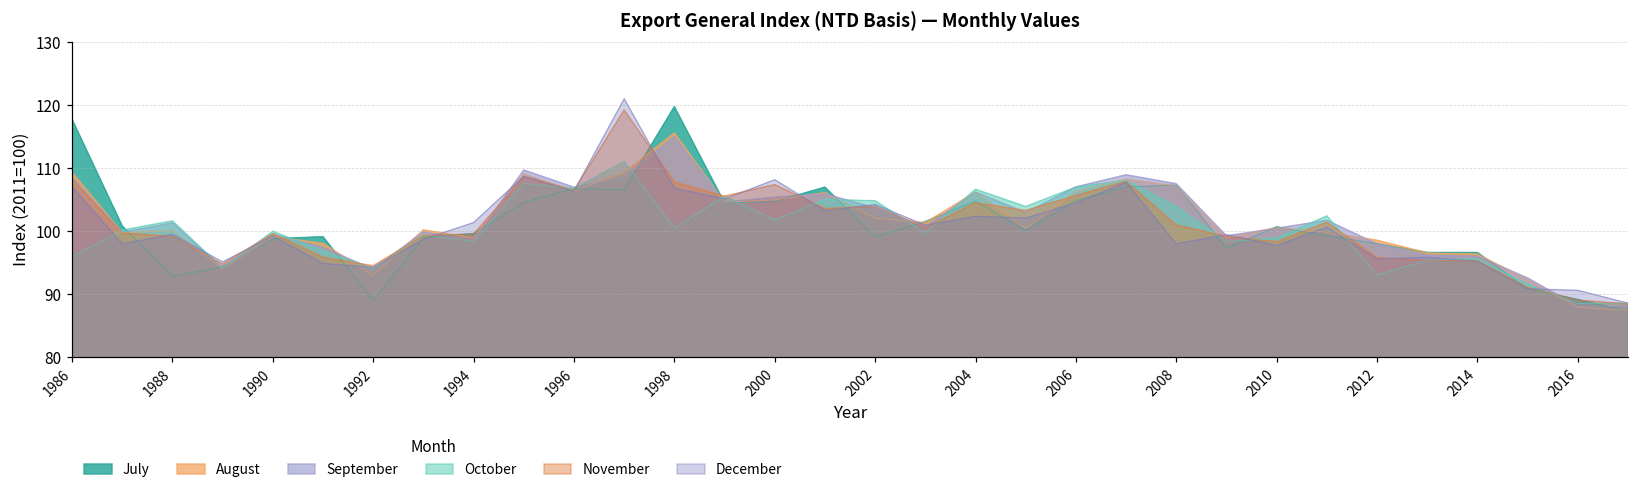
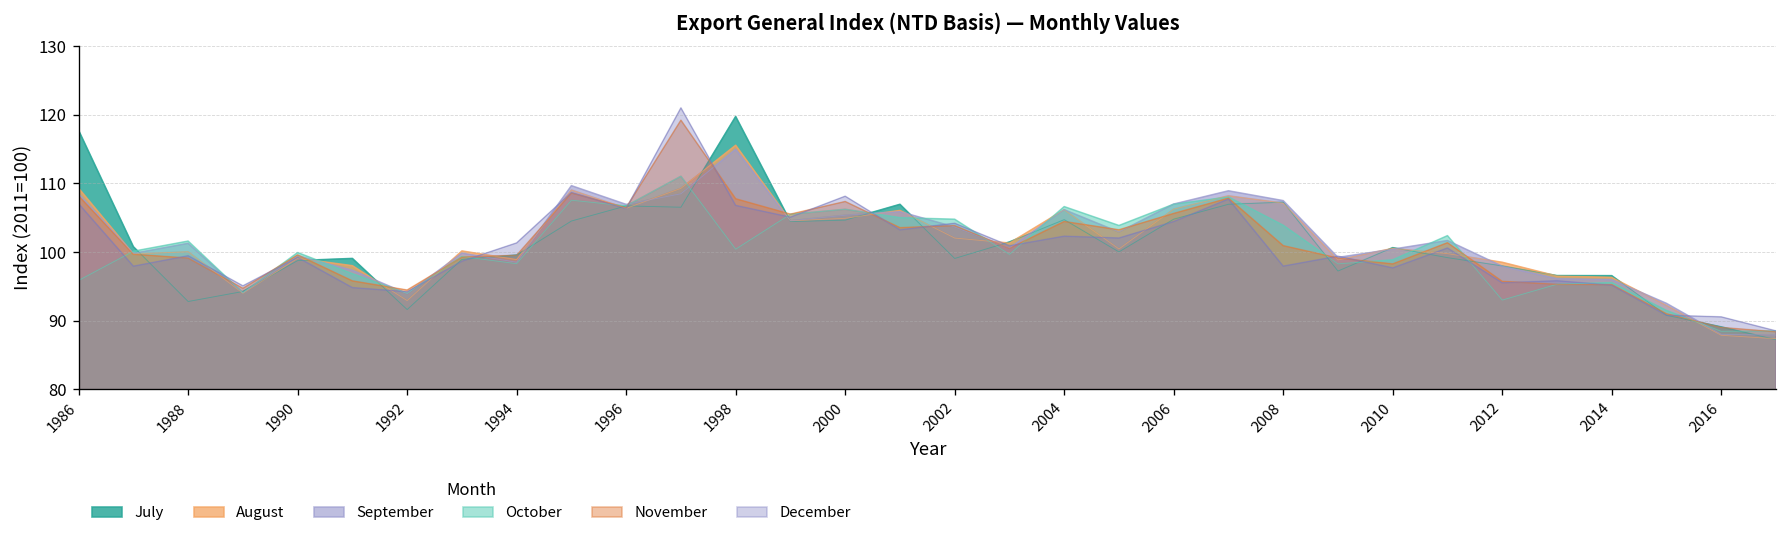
  {
    "July": {
      "1986": 118,
      "1988": 93,
-     "1992": 89,
+     "1992": 92,
      "1998": 120,
      "2002": 99
    },
    "October": {
      "1986": 96,
      "1998": 100,
-     "2000": 102,
+     "2000": 106,
      "2002": 105,
      "2004": 107,
      "2008": 104,
      "2010": 99,
      "2012": 93,
      "2016": 88
    }
  }
